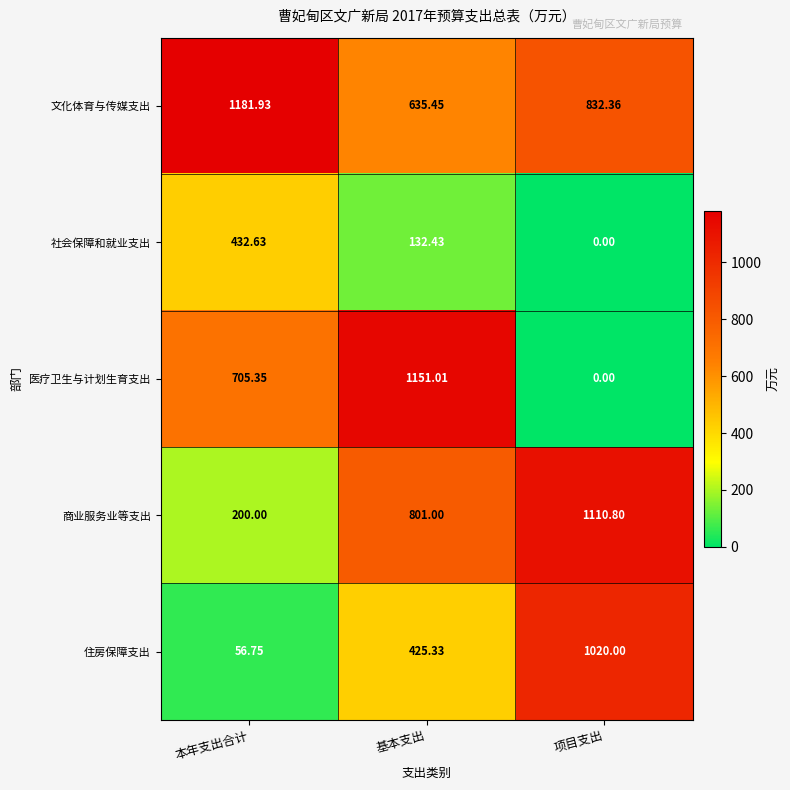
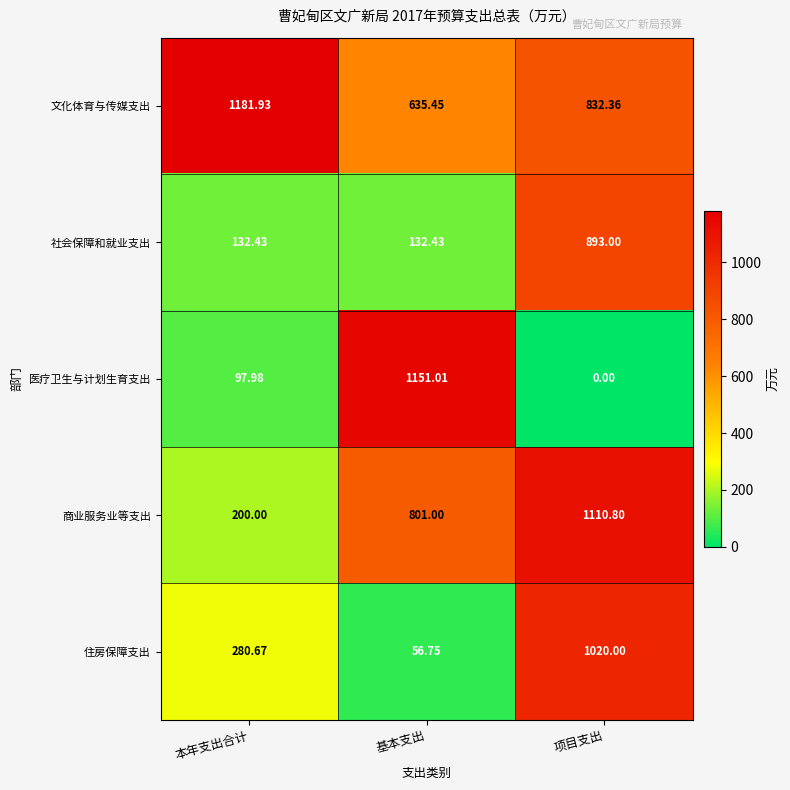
  {
    "文化体育与传媒支出": {
      "本年支出合计": 1181.93,
      "基本支出": 635.45,
      "项目支出": 832.36
    },
    "社会保障和就业支出": {
-     "本年支出合计": 432.63,
+     "本年支出合计": 132.43,
      "基本支出": 132.43,
-     "项目支出": 0.00
+     "项目支出": 893.00
    },
    "医疗卫生与计划生育支出": {
-     "本年支出合计": 705.35,
+     "本年支出合计": 97.98,
      "基本支出": 1151.01,
      "项目支出": 0.00
    },
    "商业服务业等支出": {
      "本年支出合计": 200.00,
      "基本支出": 801.00,
      "项目支出": 1110.80
    },
    "住房保障支出": {
-     "本年支出合计": 56.75,
-     "基本支出": 425.33,
+     "本年支出合计": 280.67,
+     "基本支出": 56.75,
      "项目支出": 1020.00
    }
  }
